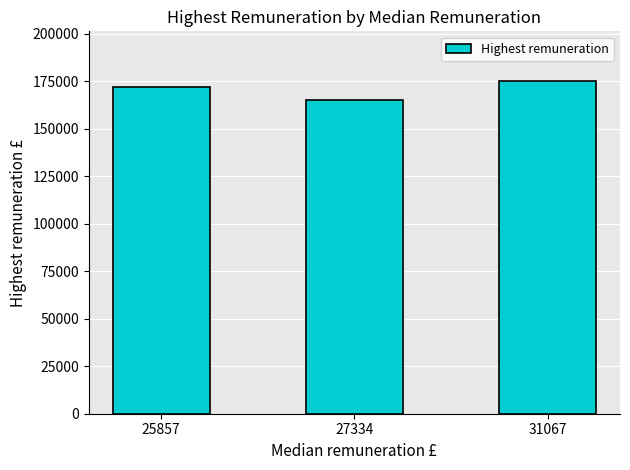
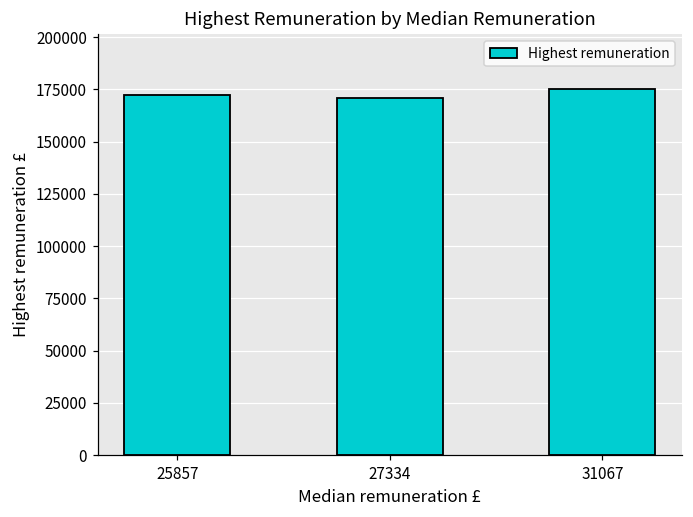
  {
    "25857": 172000,
-   "27334": 165000,
+   "27334": 171000,
    "31067": 175000
  }
